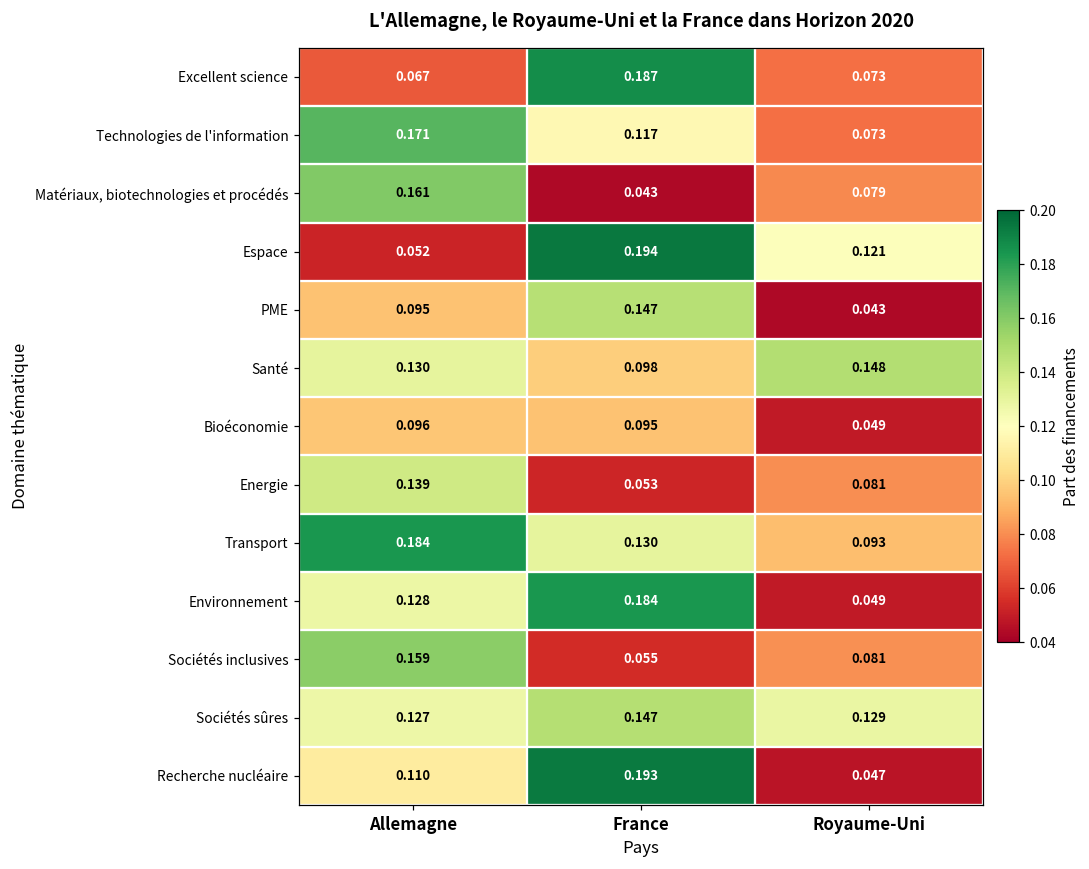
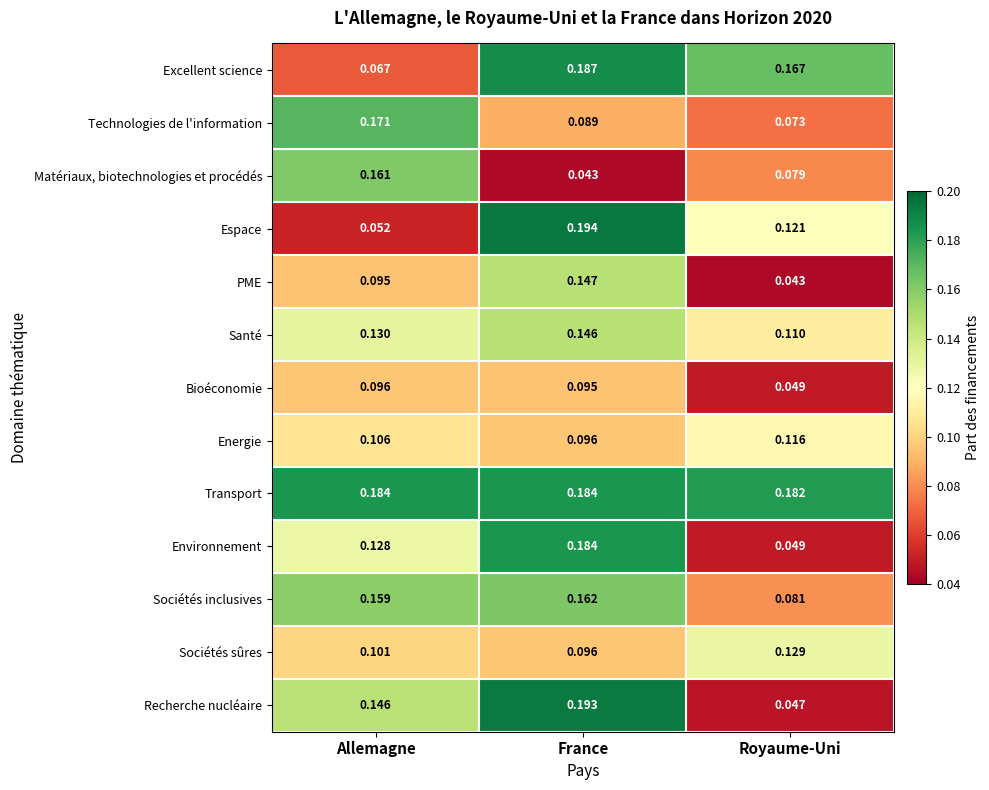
  {
    "Excellent science": {
      "Allemagne": 0.067,
      "France": 0.187,
-     "Royaume-Uni": 0.073
+     "Royaume-Uni": 0.167
    },
    "Technologies de l'information": {
      "Allemagne": 0.171,
-     "France": 0.117,
+     "France": 0.089,
      "Royaume-Uni": 0.073
    },
    "Matériaux, biotechnologies et procédés": {
      "Allemagne": 0.161,
      "France": 0.043,
      "Royaume-Uni": 0.079
    },
    "Espace": {
      "Allemagne": 0.052,
      "France": 0.194,
      "Royaume-Uni": 0.121
    },
    "PME": {
      "Allemagne": 0.095,
      "France": 0.147,
      "Royaume-Uni": 0.043
    },
    "Santé": {
      "Allemagne": 0.130,
-     "France": 0.098,
-     "Royaume-Uni": 0.148
+     "France": 0.146,
+     "Royaume-Uni": 0.110
    },
    "Bioéconomie": {
      "Allemagne": 0.096,
      "France": 0.095,
      "Royaume-Uni": 0.049
    },
    "Energie": {
-     "Allemagne": 0.139,
-     "France": 0.053,
-     "Royaume-Uni": 0.081
+     "Allemagne": 0.106,
+     "France": 0.096,
+     "Royaume-Uni": 0.116
    },
    "Transport": {
      "Allemagne": 0.184,
-     "France": 0.130,
-     "Royaume-Uni": 0.093
+     "France": 0.184,
+     "Royaume-Uni": 0.182
    },
    "Environnement": {
      "Allemagne": 0.128,
      "France": 0.184,
      "Royaume-Uni": 0.049
    },
    "Sociétés inclusives": {
      "Allemagne": 0.159,
-     "France": 0.055,
+     "France": 0.162,
      "Royaume-Uni": 0.081
    },
    "Sociétés sûres": {
-     "Allemagne": 0.127,
-     "France": 0.147,
+     "Allemagne": 0.101,
+     "France": 0.096,
      "Royaume-Uni": 0.129
    },
    "Recherche nucléaire": {
-     "Allemagne": 0.110,
+     "Allemagne": 0.146,
      "France": 0.193,
      "Royaume-Uni": 0.047
    }
  }
